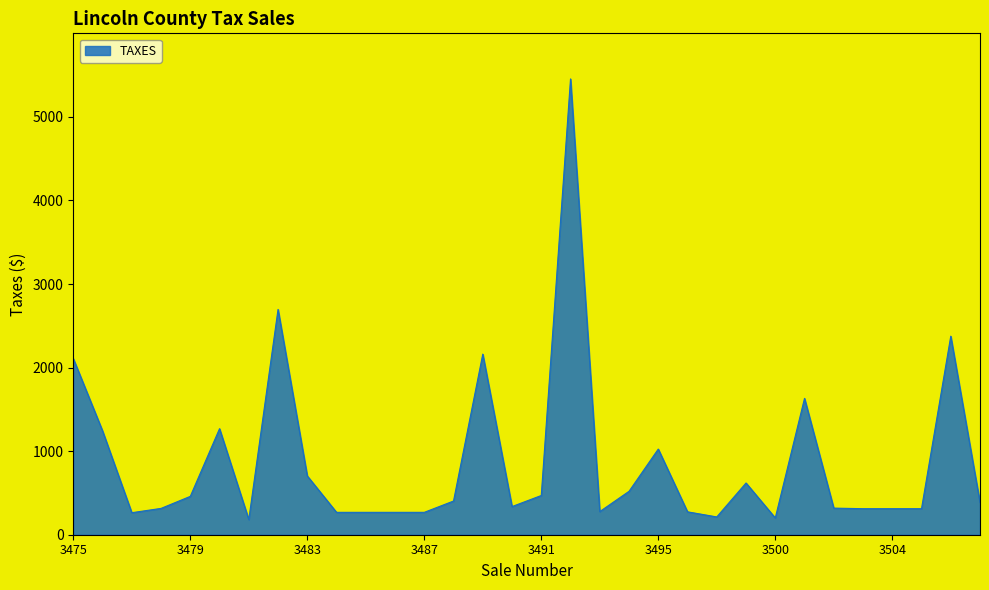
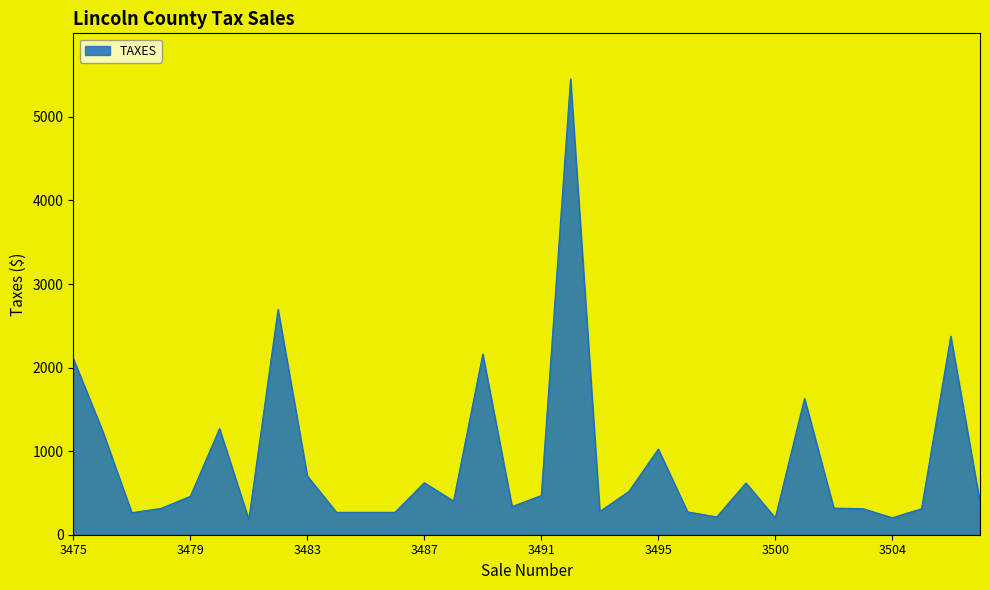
  {
    "3475": 2100,
    "3479": 500,
    "3483": 700,
-   "3487": 300,
+   "3487": 600,
    "3491": 500,
    "3495": 1000,
    "3500": 200,
-   "3504": 300
+   "3504": 200
  }
